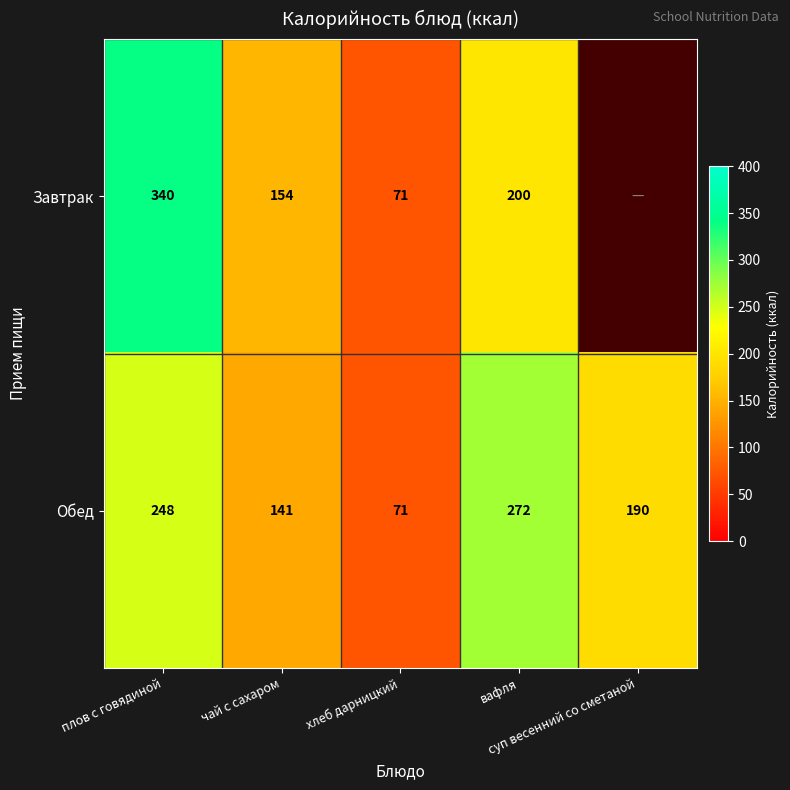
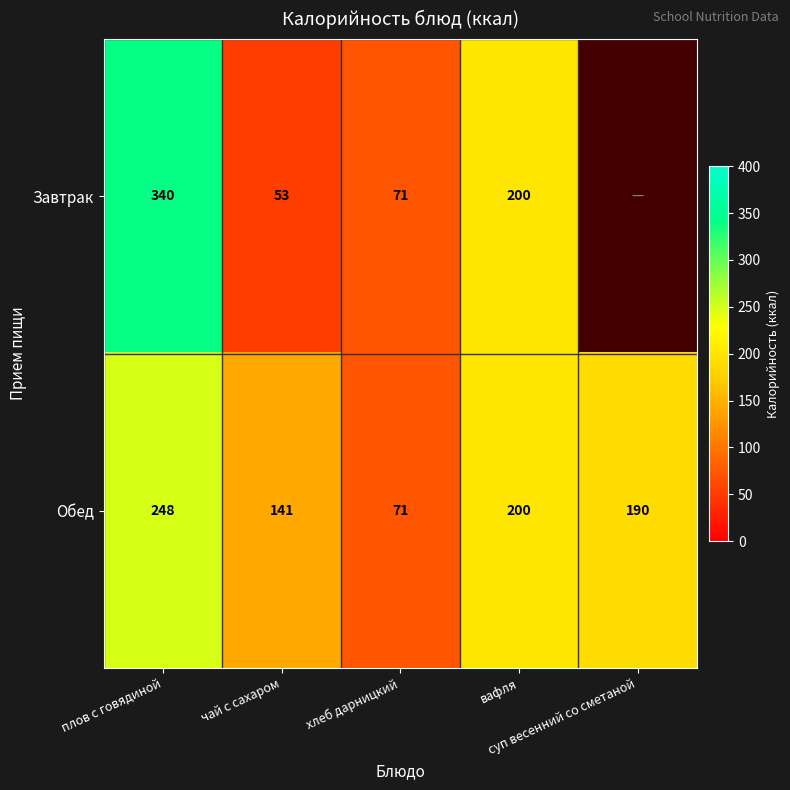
  {
    "Завтрак": {
      "плов с говядиной": 340,
-     "чай с сахаром": 154,
+     "чай с сахаром": 53,
      "хлеб дарницкий": 71,
      "вафля": 200
    },
    "Обед": {
      "плов с говядиной": 248,
      "чай с сахаром": 141,
      "хлеб дарницкий": 71,
-     "вафля": 272,
+     "вафля": 200,
      "суп весенний со сметаной": 190
    }
  }
